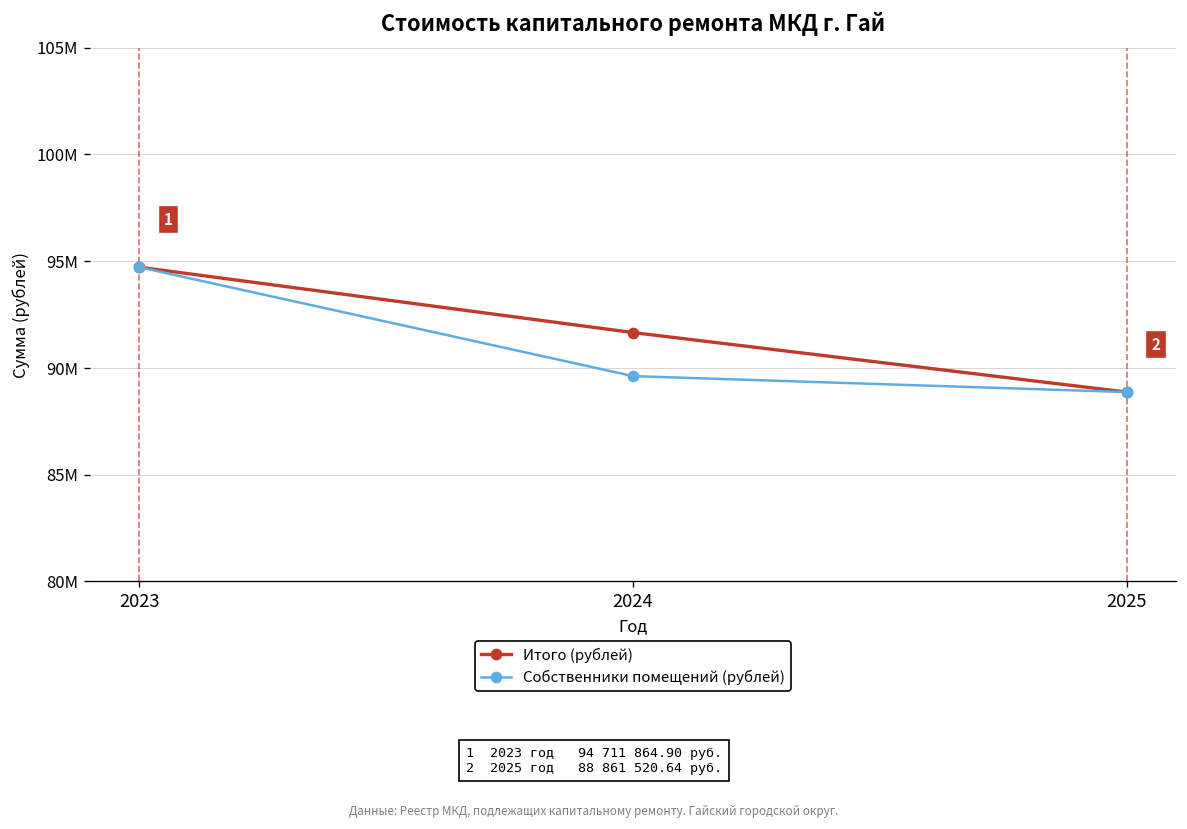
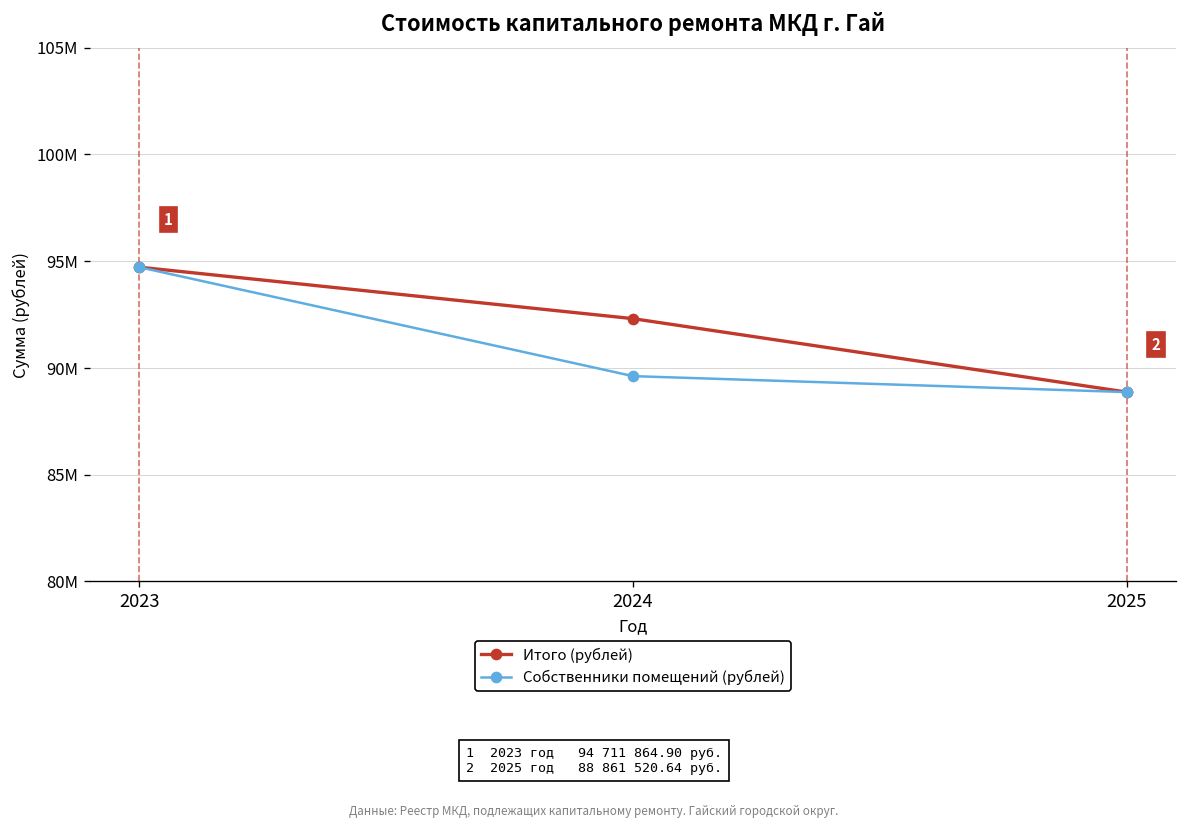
  {
    "Итого (рублей)": {
-     "2024": 91600000
+     "2024": 92300000
    },
    "Собственники помещений (рублей)": {
      "2024": 89600000
    }
  }
